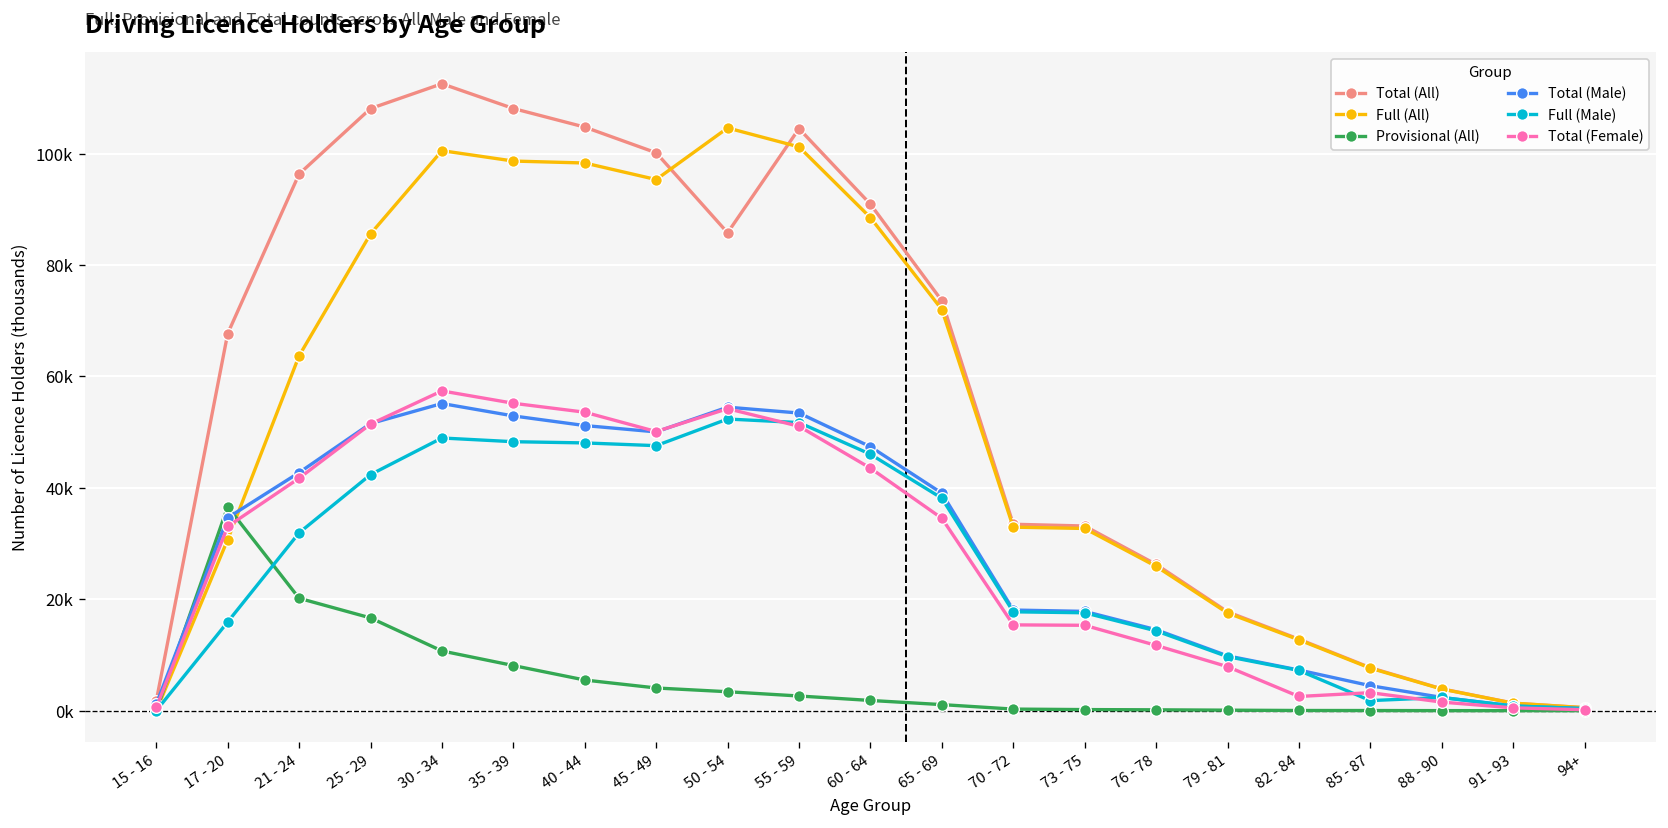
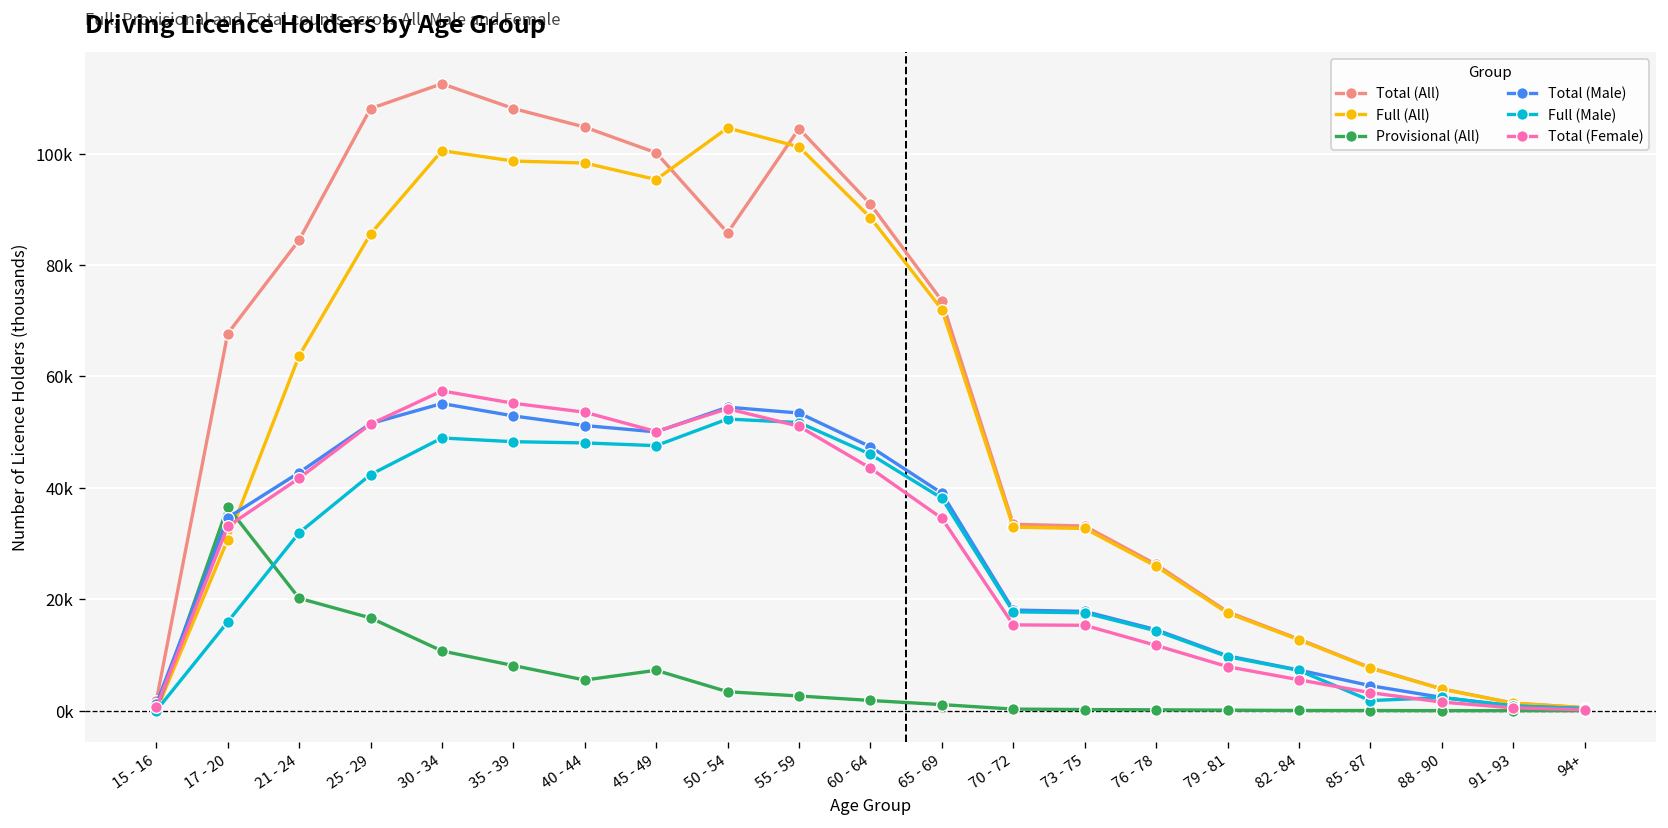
  {
    "Total (All)": {
      "15 - 16": 2000,
      "17 - 20": 68000,
-     "21 - 24": 96000,
+     "21 - 24": 84000,
      "25 - 29": 108000,
      "30 - 34": 113000,
      "35 - 39": 108000,
      "40 - 44": 105000,
      "45 - 49": 100000,
      "50 - 54": 86000,
      "55 - 59": 104000,
      "60 - 64": 91000,
      "65 - 69": 74000
    },
    "Full (All)": {
      "17 - 20": 31000,
      "21 - 24": 64000,
      "25 - 29": 86000,
      "30 - 34": 101000,
      "35 - 39": 99000,
      "40 - 44": 98000,
      "45 - 49": 95000,
      "50 - 54": 105000,
      "55 - 59": 101000,
      "60 - 64": 89000,
      "65 - 69": 72000
    },
    "Provisional (All)": {
      "17 - 20": 37000,
      "21 - 24": 20000,
      "25 - 29": 17000,
      "30 - 34": 11000,
      "35 - 39": 8000,
      "40 - 44": 6000,
-     "45 - 49": 4000,
+     "45 - 49": 7000,
      "50 - 54": 3000,
      "55 - 59": 3000,
      "60 - 64": 2000,
      "65 - 69": 1000,
      "70 - 72": 0,
      "73 - 75": 0,
      "76 - 78": 0,
      "79 - 81": 0,
      "82 - 84": 0,
      "85 - 87": 0,
      "88 - 90": 0
    },
    "Total (Male)": {
      "15 - 16": 1000,
      "17 - 20": 35000,
      "21 - 24": 43000,
      "30 - 34": 55000,
      "35 - 39": 53000,
      "40 - 44": 51000,
      "55 - 59": 53000,
      "60 - 64": 47000,
      "65 - 69": 39000,
      "85 - 87": 4000
    },
    "Full (Male)": {
      "17 - 20": 16000,
      "21 - 24": 32000,
      "25 - 29": 42000,
      "30 - 34": 49000,
      "35 - 39": 48000,
      "40 - 44": 48000,
      "45 - 49": 48000,
      "50 - 54": 52000,
      "55 - 59": 52000,
      "60 - 64": 46000,
      "65 - 69": 38000,
      "85 - 87": 2000
    },
    "Total (Female)": {
      "15 - 16": 1000,
      "17 - 20": 33000,
      "21 - 24": 42000,
      "30 - 34": 57000,
      "35 - 39": 55000,
      "40 - 44": 54000,
      "55 - 59": 51000,
      "60 - 64": 44000,
      "65 - 69": 35000,
      "70 - 72": 15000,
      "73 - 75": 15000,
      "76 - 78": 12000,
      "79 - 81": 8000,
-     "82 - 84": 3000,
+     "82 - 84": 6000,
      "85 - 87": 3000,
      "88 - 90": 2000
    }
  }
